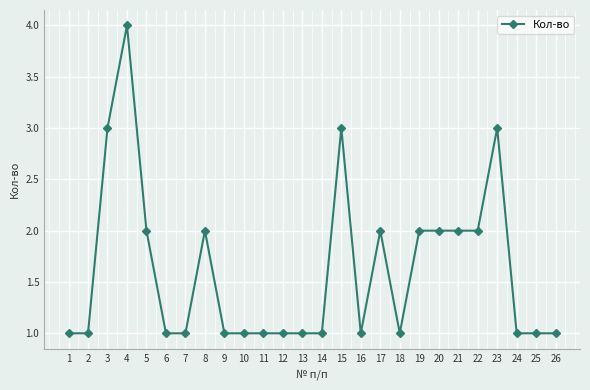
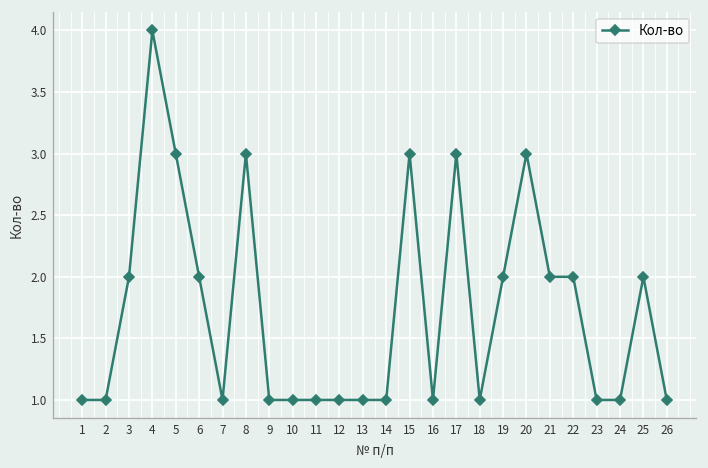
  {
    "1": 1,
    "2": 1,
-   "3": 3,
+   "3": 2,
    "4": 4,
-   "5": 2,
-   "6": 1,
+   "5": 3,
+   "6": 2,
    "7": 1,
-   "8": 2,
+   "8": 3,
    "9": 1,
    "10": 1,
    "11": 1,
    "12": 1,
    "13": 1,
    "14": 1,
    "15": 3,
    "16": 1,
-   "17": 2,
+   "17": 3,
    "18": 1,
    "19": 2,
-   "20": 2,
+   "20": 3,
    "21": 2,
    "22": 2,
-   "23": 3,
+   "23": 1,
    "24": 1,
-   "25": 1,
+   "25": 2,
    "26": 1
  }
